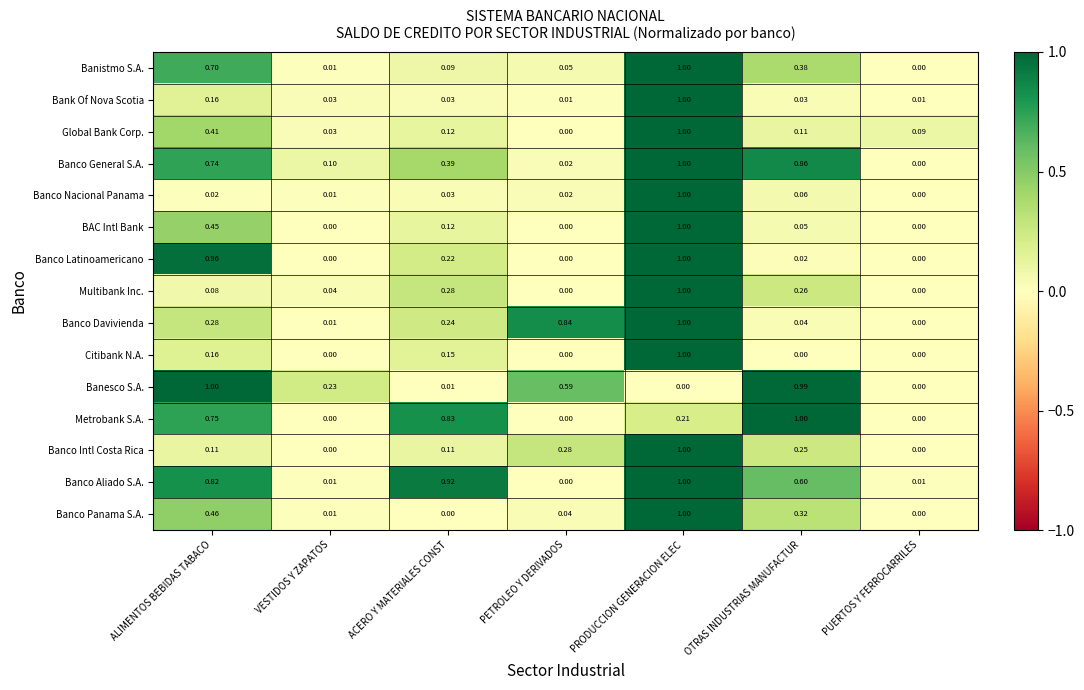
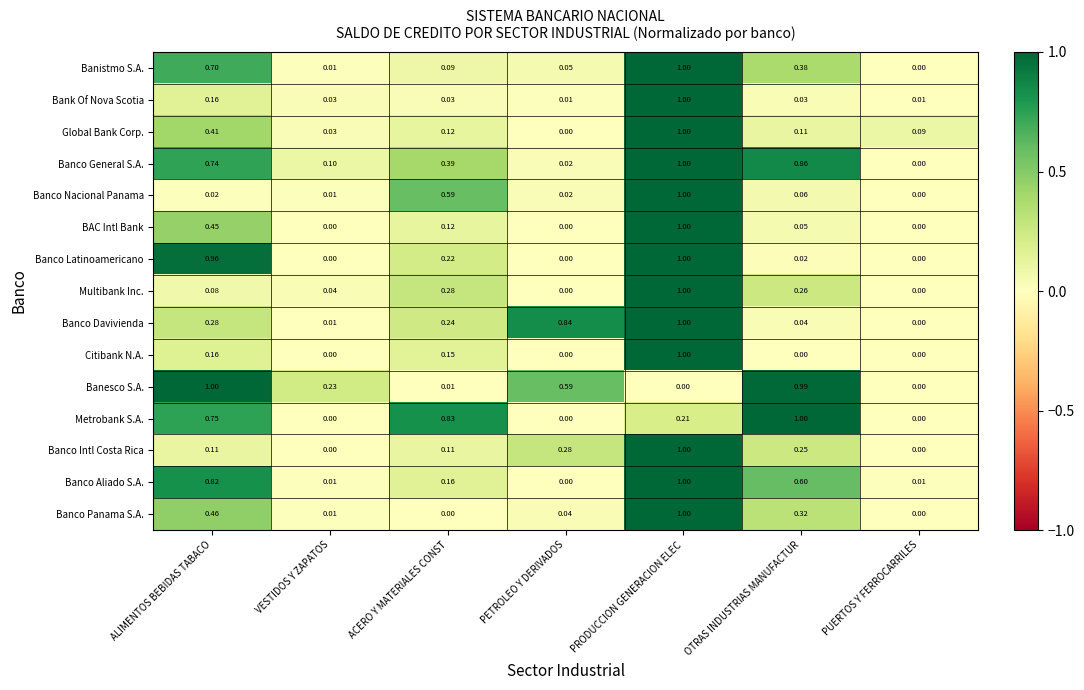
  {
    "Banistmo S.A.": {
      "ALIMENTOS BEBIDAS TABACO": 0.70,
      "VESTIDOS Y ZAPATOS": 0.01,
      "ACERO Y MATERIALES CONST": 0.09,
      "PETROLEO Y DERIVADOS": 0.05,
      "PRODUCCION GENERACION ELEC": 1.00,
      "OTRAS INDUSTRIAS MANUFACTUR": 0.38,
      "PUERTOS Y FERROCARRILES": 0.00
    },
    "Bank Of Nova Scotia": {
      "ALIMENTOS BEBIDAS TABACO": 0.16,
      "VESTIDOS Y ZAPATOS": 0.03,
      "ACERO Y MATERIALES CONST": 0.03,
      "PETROLEO Y DERIVADOS": 0.01,
      "PRODUCCION GENERACION ELEC": 1.00,
      "OTRAS INDUSTRIAS MANUFACTUR": 0.03,
      "PUERTOS Y FERROCARRILES": 0.01
    },
    "Global Bank Corp.": {
      "ALIMENTOS BEBIDAS TABACO": 0.41,
      "VESTIDOS Y ZAPATOS": 0.03,
      "ACERO Y MATERIALES CONST": 0.12,
      "PETROLEO Y DERIVADOS": 0.00,
      "PRODUCCION GENERACION ELEC": 1.00,
      "OTRAS INDUSTRIAS MANUFACTUR": 0.11,
      "PUERTOS Y FERROCARRILES": 0.09
    },
    "Banco General S.A.": {
      "ALIMENTOS BEBIDAS TABACO": 0.74,
      "VESTIDOS Y ZAPATOS": 0.10,
      "ACERO Y MATERIALES CONST": 0.39,
      "PETROLEO Y DERIVADOS": 0.02,
      "PRODUCCION GENERACION ELEC": 1.00,
      "OTRAS INDUSTRIAS MANUFACTUR": 0.86,
      "PUERTOS Y FERROCARRILES": 0.00
    },
    "Banco Nacional Panama": {
      "ALIMENTOS BEBIDAS TABACO": 0.02,
      "VESTIDOS Y ZAPATOS": 0.01,
-     "ACERO Y MATERIALES CONST": 0.03,
+     "ACERO Y MATERIALES CONST": 0.59,
      "PETROLEO Y DERIVADOS": 0.02,
      "PRODUCCION GENERACION ELEC": 1.00,
      "OTRAS INDUSTRIAS MANUFACTUR": 0.06,
      "PUERTOS Y FERROCARRILES": 0.00
    },
    "BAC Intl Bank": {
      "ALIMENTOS BEBIDAS TABACO": 0.45,
      "VESTIDOS Y ZAPATOS": 0.00,
      "ACERO Y MATERIALES CONST": 0.12,
      "PETROLEO Y DERIVADOS": 0.00,
      "PRODUCCION GENERACION ELEC": 1.00,
      "OTRAS INDUSTRIAS MANUFACTUR": 0.05,
      "PUERTOS Y FERROCARRILES": 0.00
    },
    "Banco Latinoamericano": {
      "ALIMENTOS BEBIDAS TABACO": 0.96,
      "VESTIDOS Y ZAPATOS": 0.00,
      "ACERO Y MATERIALES CONST": 0.22,
      "PETROLEO Y DERIVADOS": 0.00,
      "PRODUCCION GENERACION ELEC": 1.00,
      "OTRAS INDUSTRIAS MANUFACTUR": 0.02,
      "PUERTOS Y FERROCARRILES": 0.00
    },
    "Multibank Inc.": {
      "ALIMENTOS BEBIDAS TABACO": 0.08,
      "VESTIDOS Y ZAPATOS": 0.04,
      "ACERO Y MATERIALES CONST": 0.28,
      "PETROLEO Y DERIVADOS": 0.00,
      "PRODUCCION GENERACION ELEC": 1.00,
      "OTRAS INDUSTRIAS MANUFACTUR": 0.26,
      "PUERTOS Y FERROCARRILES": 0.00
    },
    "Banco Davivienda": {
      "ALIMENTOS BEBIDAS TABACO": 0.28,
      "VESTIDOS Y ZAPATOS": 0.01,
      "ACERO Y MATERIALES CONST": 0.24,
      "PETROLEO Y DERIVADOS": 0.84,
      "PRODUCCION GENERACION ELEC": 1.00,
      "OTRAS INDUSTRIAS MANUFACTUR": 0.04,
      "PUERTOS Y FERROCARRILES": 0.00
    },
    "Citibank N.A.": {
      "ALIMENTOS BEBIDAS TABACO": 0.16,
      "VESTIDOS Y ZAPATOS": 0.00,
      "ACERO Y MATERIALES CONST": 0.15,
      "PETROLEO Y DERIVADOS": 0.00,
      "PRODUCCION GENERACION ELEC": 1.00,
      "OTRAS INDUSTRIAS MANUFACTUR": 0.00,
      "PUERTOS Y FERROCARRILES": 0.00
    },
    "Banesco S.A.": {
      "ALIMENTOS BEBIDAS TABACO": 1.00,
      "VESTIDOS Y ZAPATOS": 0.23,
      "ACERO Y MATERIALES CONST": 0.01,
      "PETROLEO Y DERIVADOS": 0.59,
      "PRODUCCION GENERACION ELEC": 0.00,
      "OTRAS INDUSTRIAS MANUFACTUR": 0.99,
      "PUERTOS Y FERROCARRILES": 0.00
    },
    "Metrobank S.A.": {
      "ALIMENTOS BEBIDAS TABACO": 0.75,
      "VESTIDOS Y ZAPATOS": 0.00,
      "ACERO Y MATERIALES CONST": 0.83,
      "PETROLEO Y DERIVADOS": 0.00,
      "PRODUCCION GENERACION ELEC": 0.21,
      "OTRAS INDUSTRIAS MANUFACTUR": 1.00,
      "PUERTOS Y FERROCARRILES": 0.00
    },
    "Banco Intl Costa Rica": {
      "ALIMENTOS BEBIDAS TABACO": 0.11,
      "VESTIDOS Y ZAPATOS": 0.00,
      "ACERO Y MATERIALES CONST": 0.11,
      "PETROLEO Y DERIVADOS": 0.28,
      "PRODUCCION GENERACION ELEC": 1.00,
      "OTRAS INDUSTRIAS MANUFACTUR": 0.25,
      "PUERTOS Y FERROCARRILES": 0.00
    },
    "Banco Aliado S.A.": {
      "ALIMENTOS BEBIDAS TABACO": 0.82,
      "VESTIDOS Y ZAPATOS": 0.01,
-     "ACERO Y MATERIALES CONST": 0.92,
+     "ACERO Y MATERIALES CONST": 0.16,
      "PETROLEO Y DERIVADOS": 0.00,
      "PRODUCCION GENERACION ELEC": 1.00,
      "OTRAS INDUSTRIAS MANUFACTUR": 0.60,
      "PUERTOS Y FERROCARRILES": 0.01
    },
    "Banco Panama S.A.": {
      "ALIMENTOS BEBIDAS TABACO": 0.46,
      "VESTIDOS Y ZAPATOS": 0.01,
      "ACERO Y MATERIALES CONST": 0.00,
      "PETROLEO Y DERIVADOS": 0.04,
      "PRODUCCION GENERACION ELEC": 1.00,
      "OTRAS INDUSTRIAS MANUFACTUR": 0.32,
      "PUERTOS Y FERROCARRILES": 0.00
    }
  }
